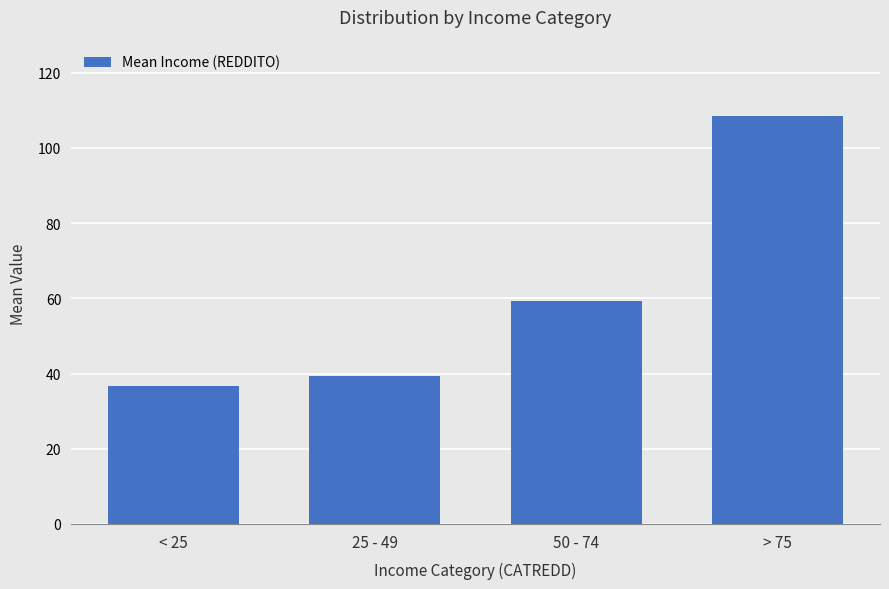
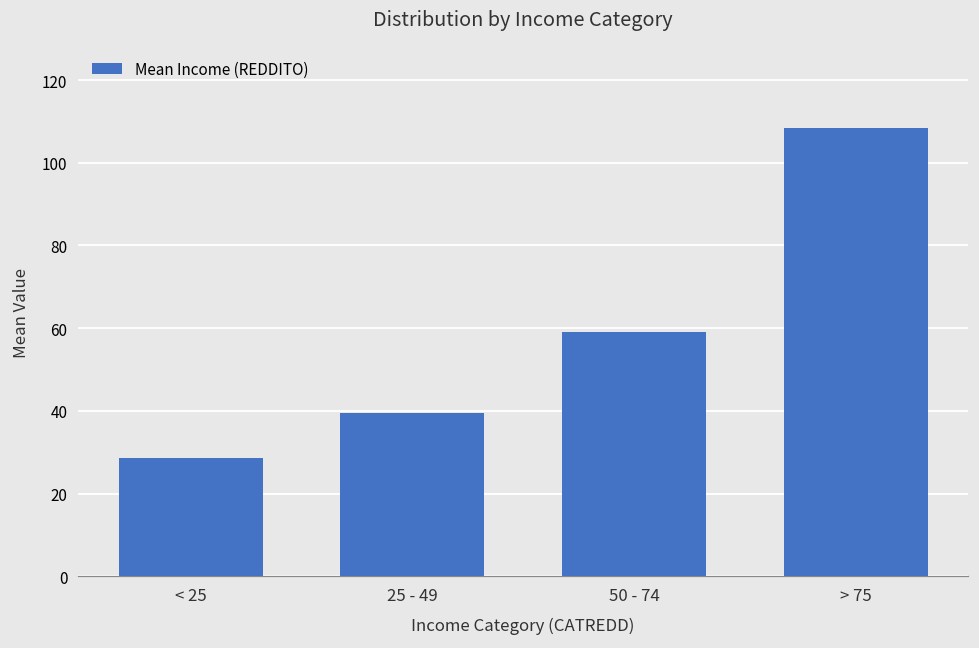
  {
-   "< 25": 37,
+   "< 25": 29,
    "25 - 49": 39,
    "50 - 74": 59,
    "> 75": 109
  }
